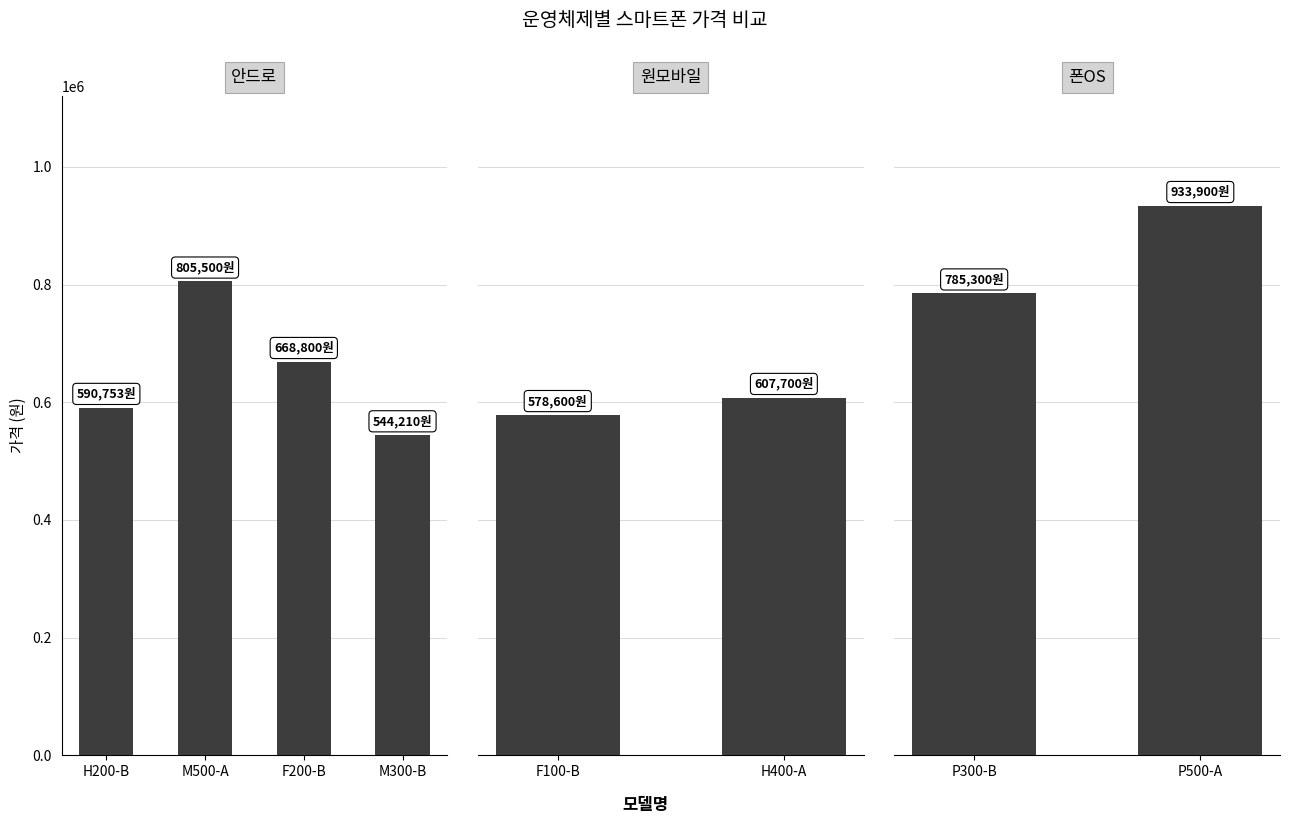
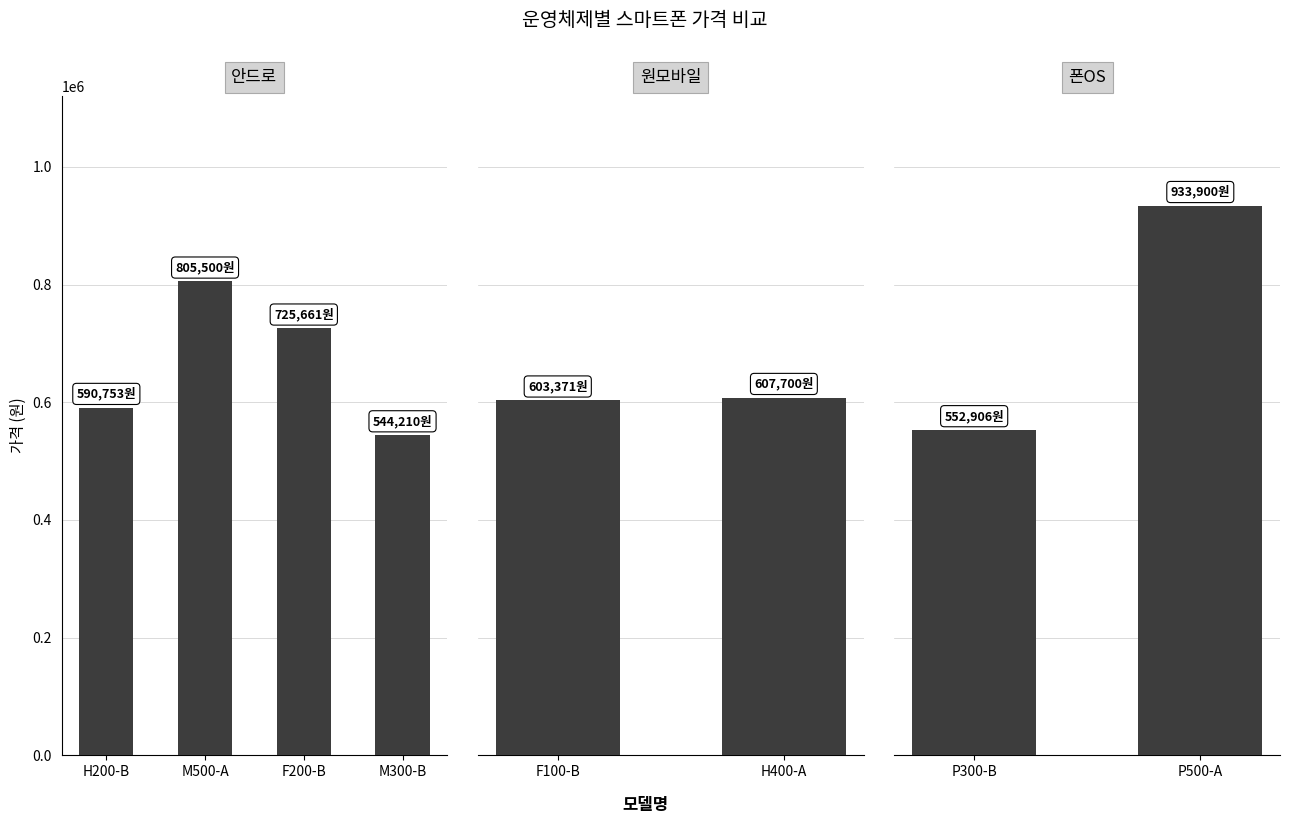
  {
    "안드로": {
-     "F200-B": "668,800원"
+     "F200-B": "725,661원"
    },
    "원모바일": {
-     "F100-B": "578,600원"
+     "F100-B": "603,371원"
    },
    "폰OS": {
-     "P300-B": "785,300원"
+     "P300-B": "552,906원"
    }
  }
